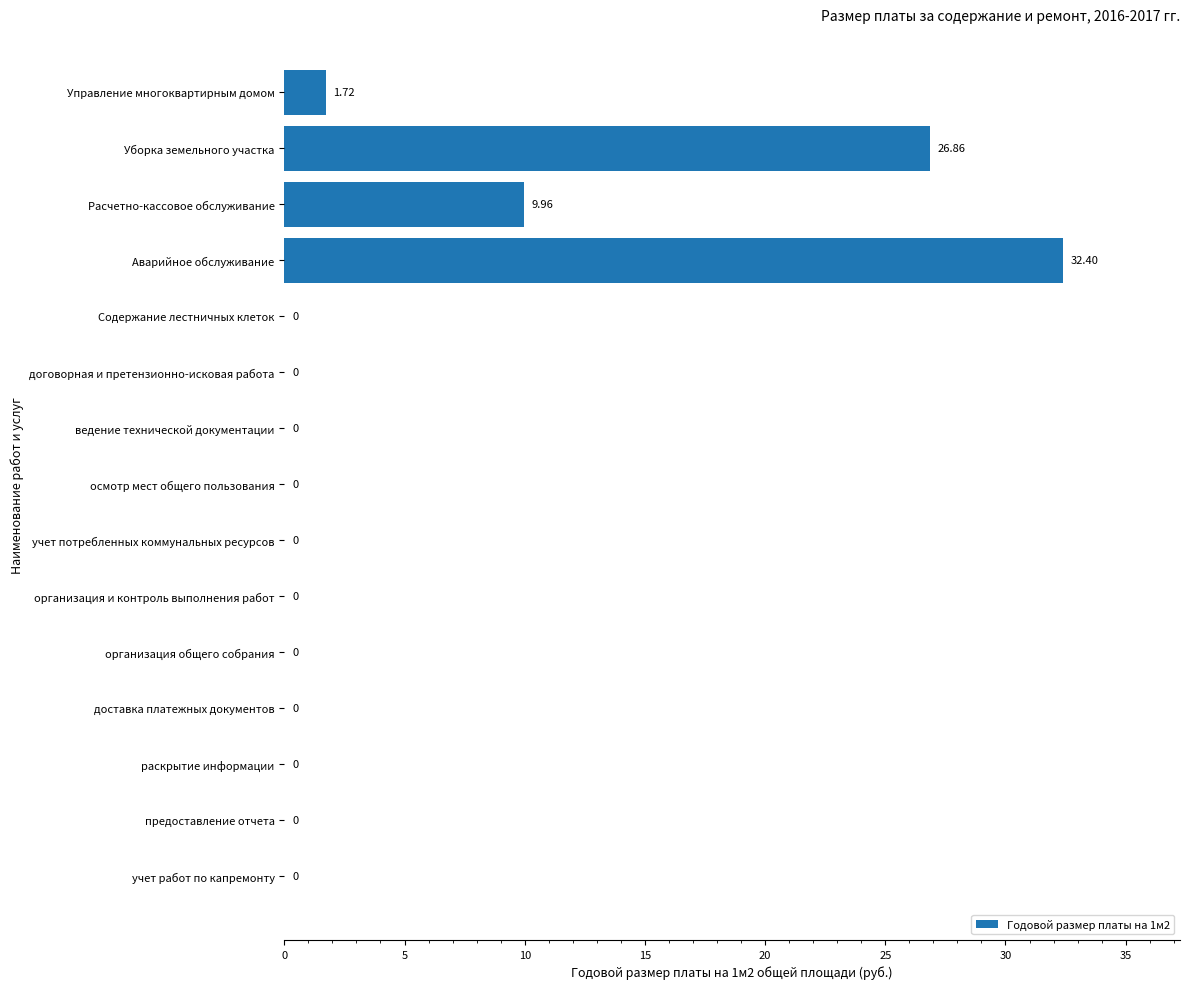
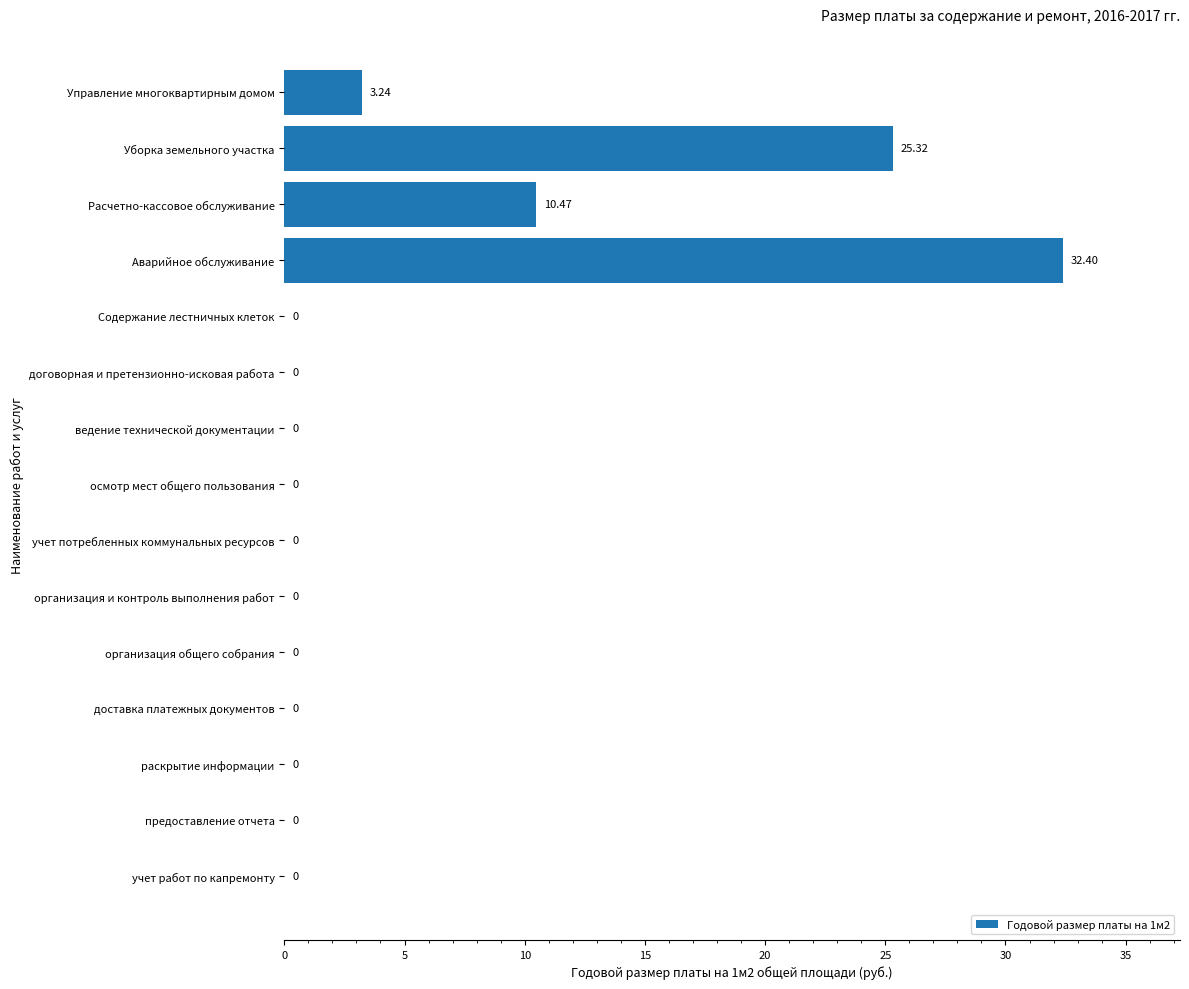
  {
-   "Управление многоквартирным домом": 1.72,
-   "Уборка земельного участка": 26.86,
-   "Расчетно-кассовое обслуживание": 9.96,
+   "Управление многоквартирным домом": 3.24,
+   "Уборка земельного участка": 25.32,
+   "Расчетно-кассовое обслуживание": 10.47,
    "Аварийное обслуживание": 32.40,
    "Содержание лестничных клеток": 0,
    "договорная и претензионно-исковая работа": 0,
    "ведение технической документации": 0,
    "осмотр мест общего пользования": 0,
    "учет потребленных коммунальных ресурсов": 0,
    "организация и контроль выполнения работ": 0,
    "организация общего собрания": 0,
    "доставка платежных документов": 0,
    "раскрытие информации": 0,
    "предоставление отчета": 0,
    "учет работ по капремонту": 0
  }
